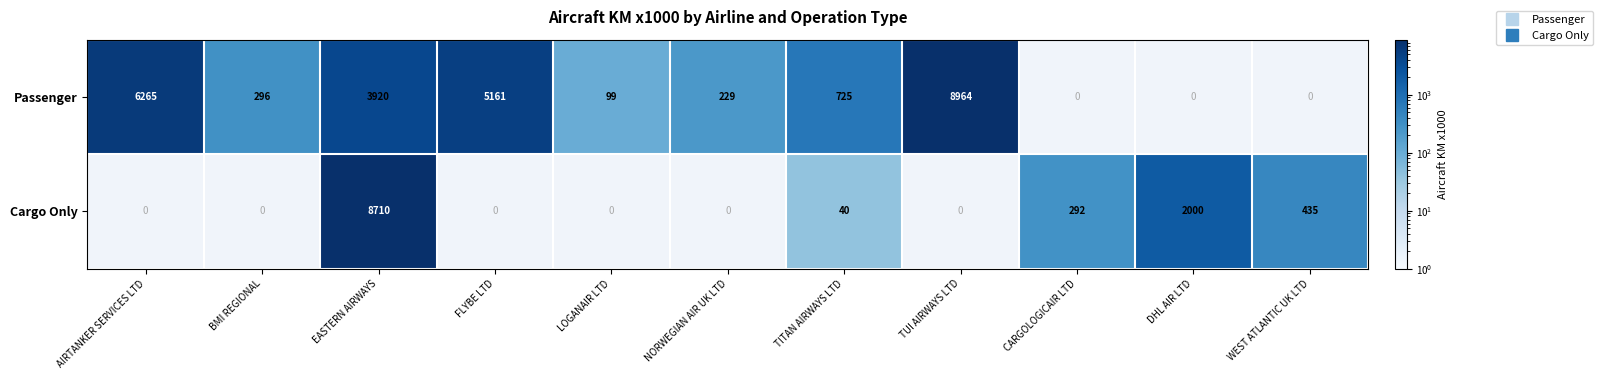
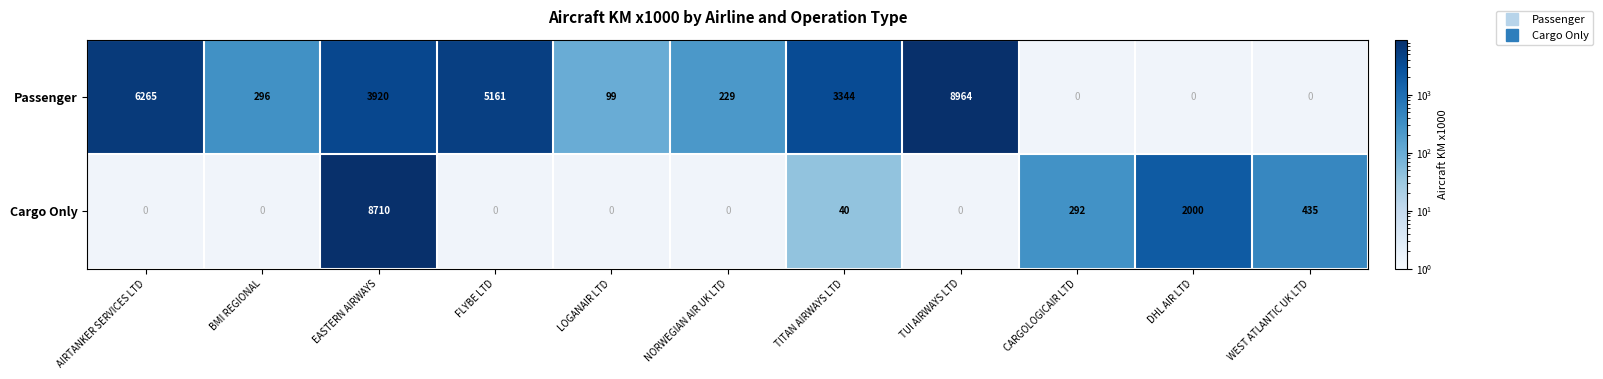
  {
    "Passenger": {
      "AIRTANKER SERVICES LTD": 6265,
      "BMI REGIONAL": 296,
      "EASTERN AIRWAYS": 3920,
      "FLYBE LTD": 5161,
      "LOGANAIR LTD": 99,
      "NORWEGIAN AIR UK LTD": 229,
-     "TITAN AIRWAYS LTD": 725,
+     "TITAN AIRWAYS LTD": 3344,
      "TUI AIRWAYS LTD": 8964,
      "CARGOLOGICAIR LTD": 0,
      "DHL AIR LTD": 0,
      "WEST ATLANTIC UK LTD": 0
    },
    "Cargo Only": {
      "AIRTANKER SERVICES LTD": 0,
      "BMI REGIONAL": 0,
      "EASTERN AIRWAYS": 8710,
      "FLYBE LTD": 0,
      "LOGANAIR LTD": 0,
      "NORWEGIAN AIR UK LTD": 0,
      "TITAN AIRWAYS LTD": 40,
      "TUI AIRWAYS LTD": 0,
      "CARGOLOGICAIR LTD": 292,
      "DHL AIR LTD": 2000,
      "WEST ATLANTIC UK LTD": 435
    }
  }
